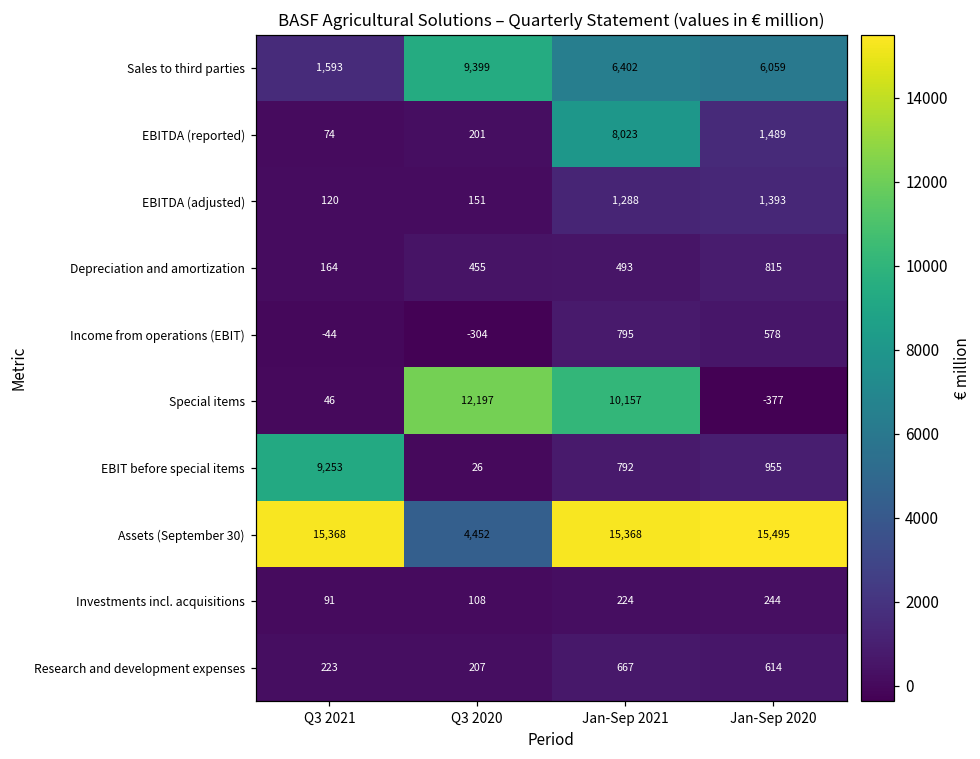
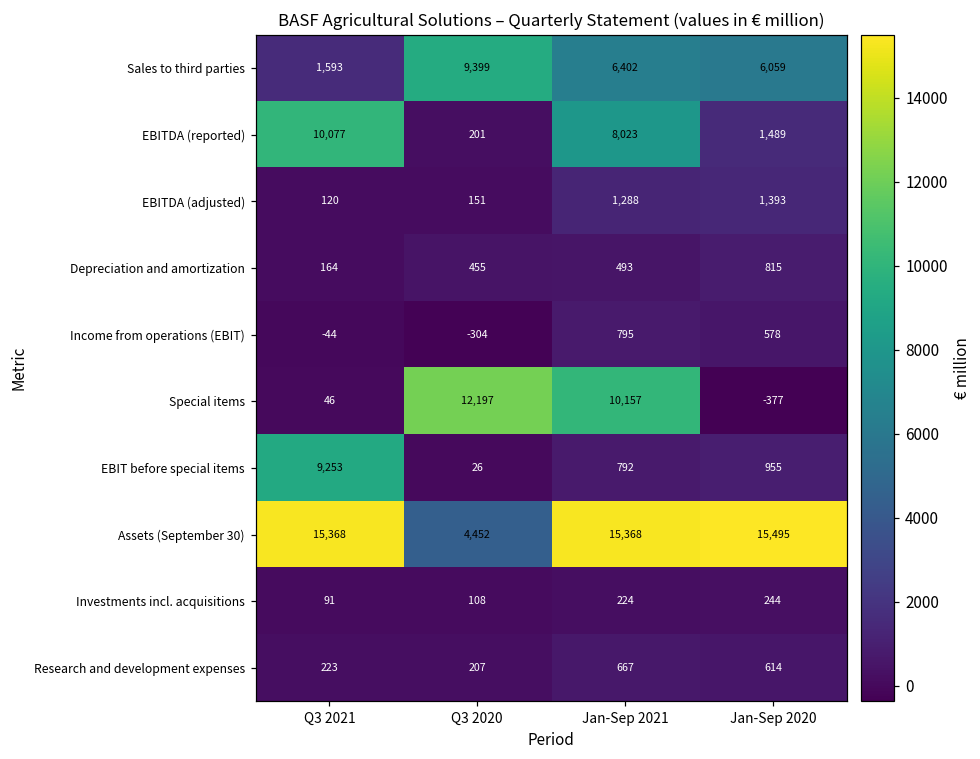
  {
    "Sales to third parties": {
      "Q3 2021": "1,593",
      "Q3 2020": "9,399",
      "Jan-Sep 2021": "6,402",
      "Jan-Sep 2020": "6,059"
    },
    "EBITDA (reported)": {
-     "Q3 2021": "74",
+     "Q3 2021": "10,077",
      "Q3 2020": "201",
      "Jan-Sep 2021": "8,023",
      "Jan-Sep 2020": "1,489"
    },
    "EBITDA (adjusted)": {
      "Q3 2021": "120",
      "Q3 2020": "151",
      "Jan-Sep 2021": "1,288",
      "Jan-Sep 2020": "1,393"
    },
    "Depreciation and amortization": {
      "Q3 2021": "164",
      "Q3 2020": "455",
      "Jan-Sep 2021": "493",
      "Jan-Sep 2020": "815"
    },
    "Income from operations (EBIT)": {
      "Q3 2021": "-44",
      "Q3 2020": "-304",
      "Jan-Sep 2021": "795",
      "Jan-Sep 2020": "578"
    },
    "Special items": {
      "Q3 2021": "46",
      "Q3 2020": "12,197",
      "Jan-Sep 2021": "10,157",
      "Jan-Sep 2020": "-377"
    },
    "EBIT before special items": {
      "Q3 2021": "9,253",
      "Q3 2020": "26",
      "Jan-Sep 2021": "792",
      "Jan-Sep 2020": "955"
    },
    "Assets (September 30)": {
      "Q3 2021": "15,368",
      "Q3 2020": "4,452",
      "Jan-Sep 2021": "15,368",
      "Jan-Sep 2020": "15,495"
    },
    "Investments incl. acquisitions": {
      "Q3 2021": "91",
      "Q3 2020": "108",
      "Jan-Sep 2021": "224",
      "Jan-Sep 2020": "244"
    },
    "Research and development expenses": {
      "Q3 2021": "223",
      "Q3 2020": "207",
      "Jan-Sep 2021": "667",
      "Jan-Sep 2020": "614"
    }
  }
